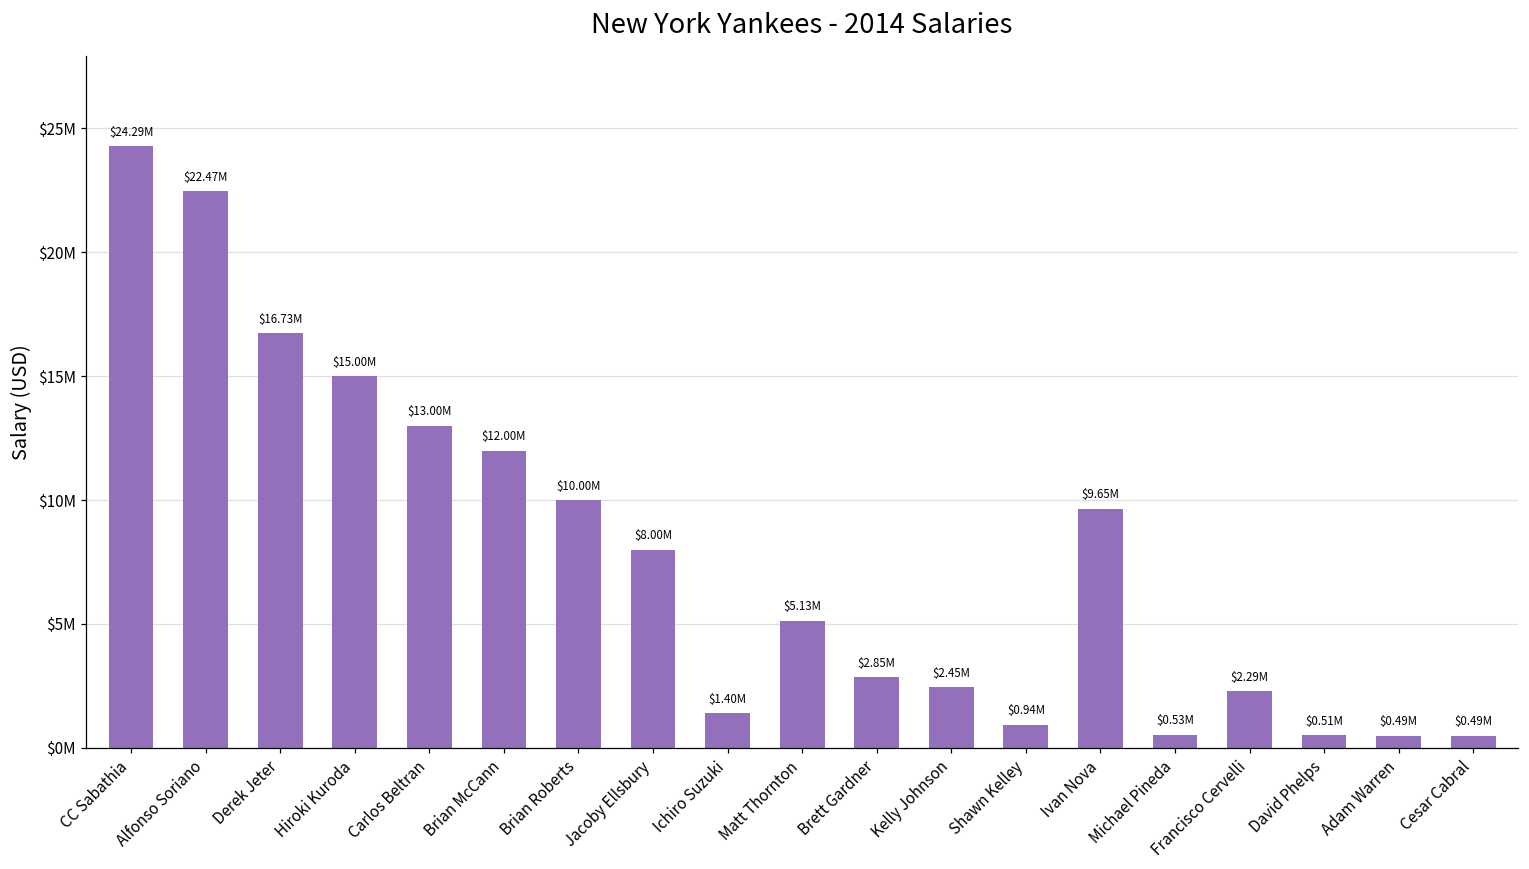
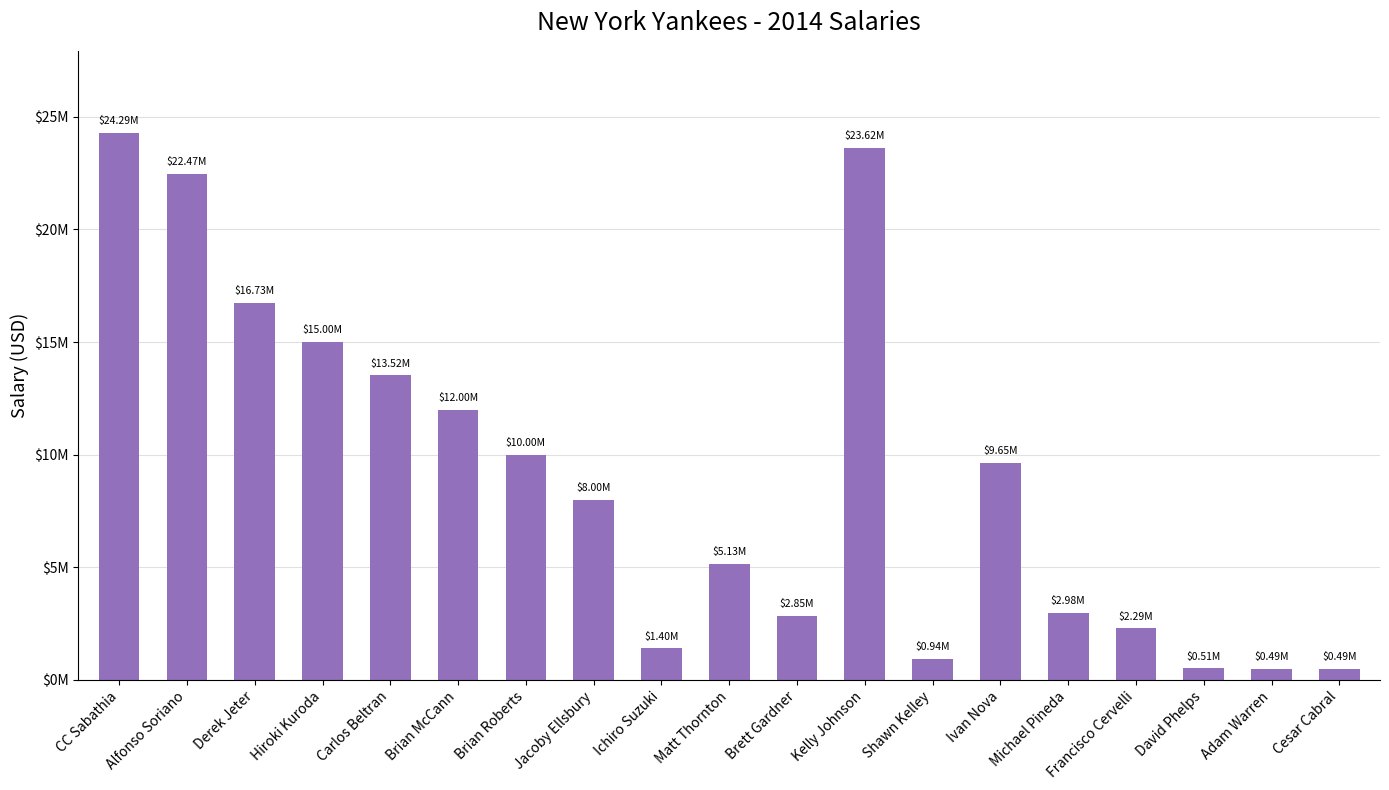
  {
    "CC Sabathia": "$24.29M",
    "Alfonso Soriano": "$22.47M",
    "Derek Jeter": "$16.73M",
    "Hiroki Kuroda": "$15.00M",
-   "Carlos Beltran": "$13.00M",
+   "Carlos Beltran": "$13.52M",
    "Brian McCann": "$12.00M",
    "Brian Roberts": "$10.00M",
    "Jacoby Ellsbury": "$8.00M",
    "Ichiro Suzuki": "$1.40M",
    "Matt Thornton": "$5.13M",
    "Brett Gardner": "$2.85M",
-   "Kelly Johnson": "$2.45M",
+   "Kelly Johnson": "$23.62M",
    "Shawn Kelley": "$0.94M",
    "Ivan Nova": "$9.65M",
-   "Michael Pineda": "$0.53M",
+   "Michael Pineda": "$2.98M",
    "Francisco Cervelli": "$2.29M",
    "David Phelps": "$0.51M",
    "Adam Warren": "$0.49M",
    "Cesar Cabral": "$0.49M"
  }
